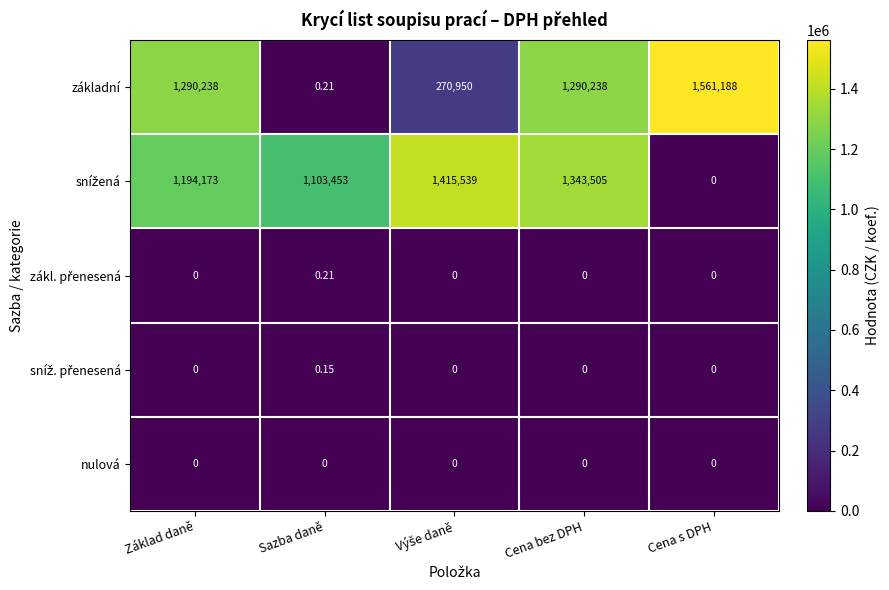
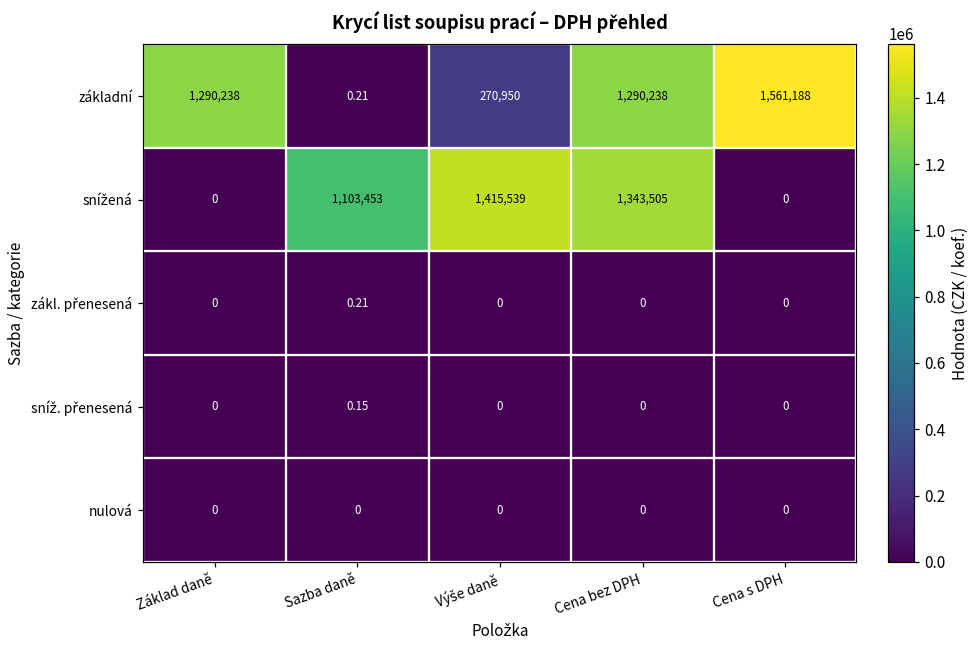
  {
    "základní": {
      "Základ daně": "1,290,238",
      "Sazba daně": "0.21",
      "Výše daně": "270,950",
      "Cena bez DPH": "1,290,238",
      "Cena s DPH": "1,561,188"
    },
    "snížená": {
-     "Základ daně": "1,194,173",
+     "Základ daně": "0",
      "Sazba daně": "1,103,453",
      "Výše daně": "1,415,539",
      "Cena bez DPH": "1,343,505",
      "Cena s DPH": "0"
    },
    "zákl. přenesená": {
      "Základ daně": "0",
      "Sazba daně": "0.21",
      "Výše daně": "0",
      "Cena bez DPH": "0",
      "Cena s DPH": "0"
    },
    "sníž. přenesená": {
      "Základ daně": "0",
      "Sazba daně": "0.15",
      "Výše daně": "0",
      "Cena bez DPH": "0",
      "Cena s DPH": "0"
    },
    "nulová": {
      "Základ daně": "0",
      "Sazba daně": "0",
      "Výše daně": "0",
      "Cena bez DPH": "0",
      "Cena s DPH": "0"
    }
  }
